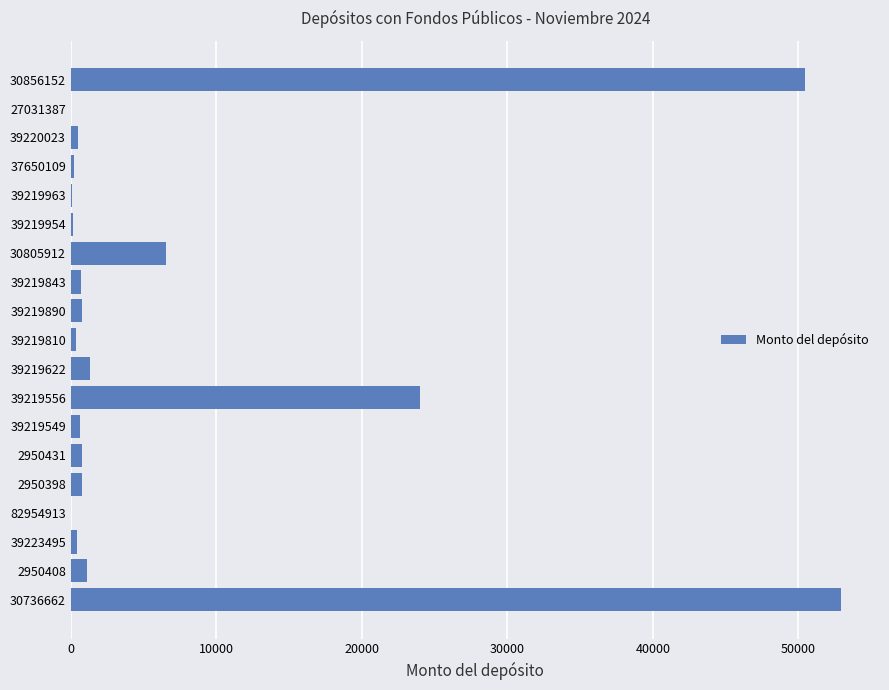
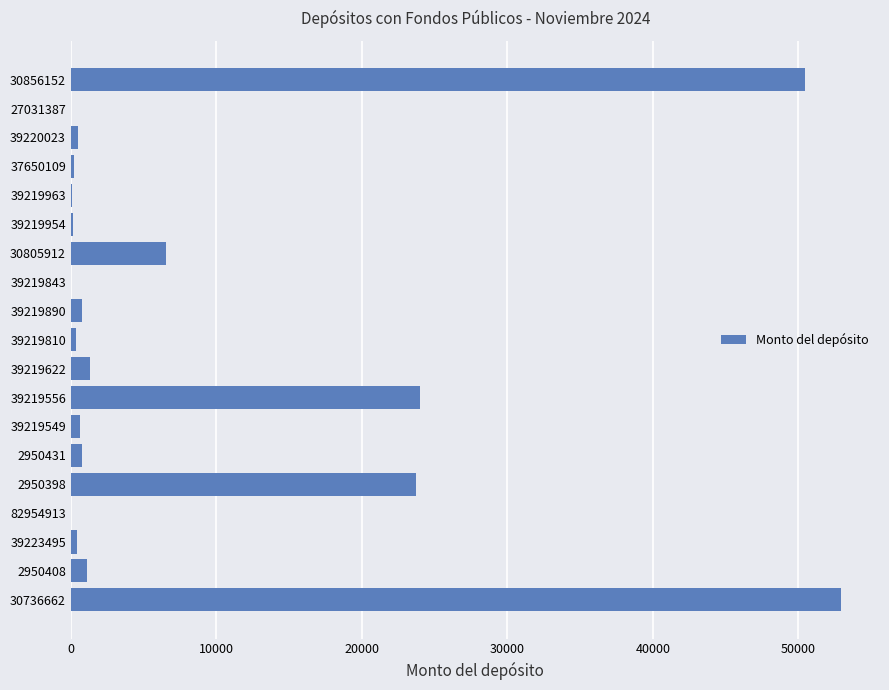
  {
    "30856152": 50500,
    "39220023": 500,
    "37650109": 200,
    "30805912": 6500,
-   "39219843": 700,
+   "39219843": 0,
    "39219890": 800,
    "39219810": 400,
    "39219622": 1300,
    "39219556": 24000,
    "39219549": 600,
    "2950431": 800,
-   "2950398": 800,
+   "2950398": 23700,
    "39223495": 400,
    "2950408": 1100,
    "30736662": 53000
  }
